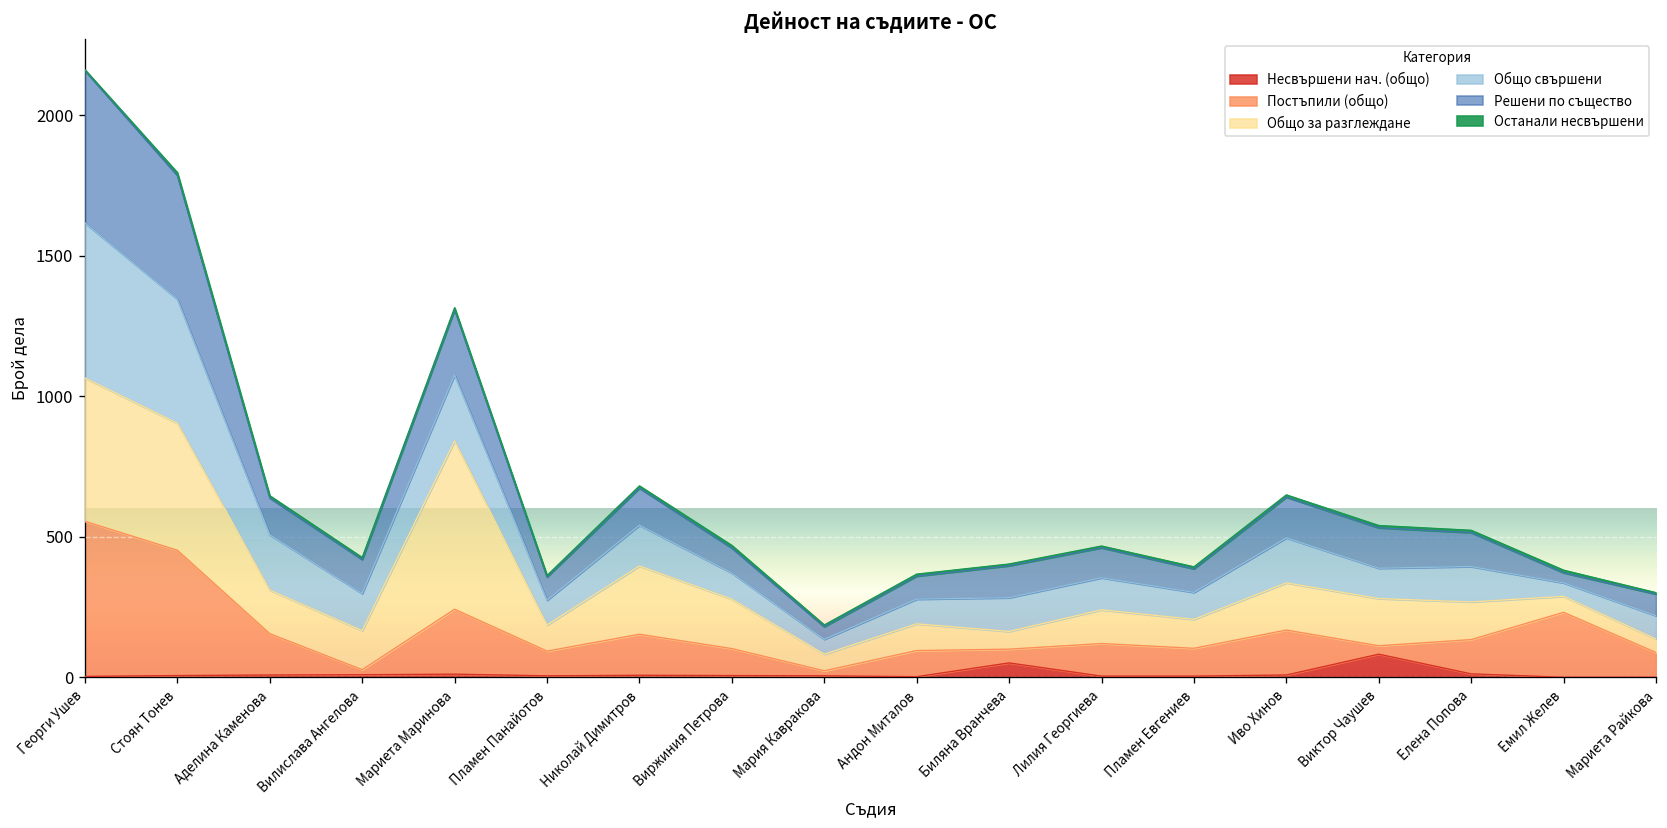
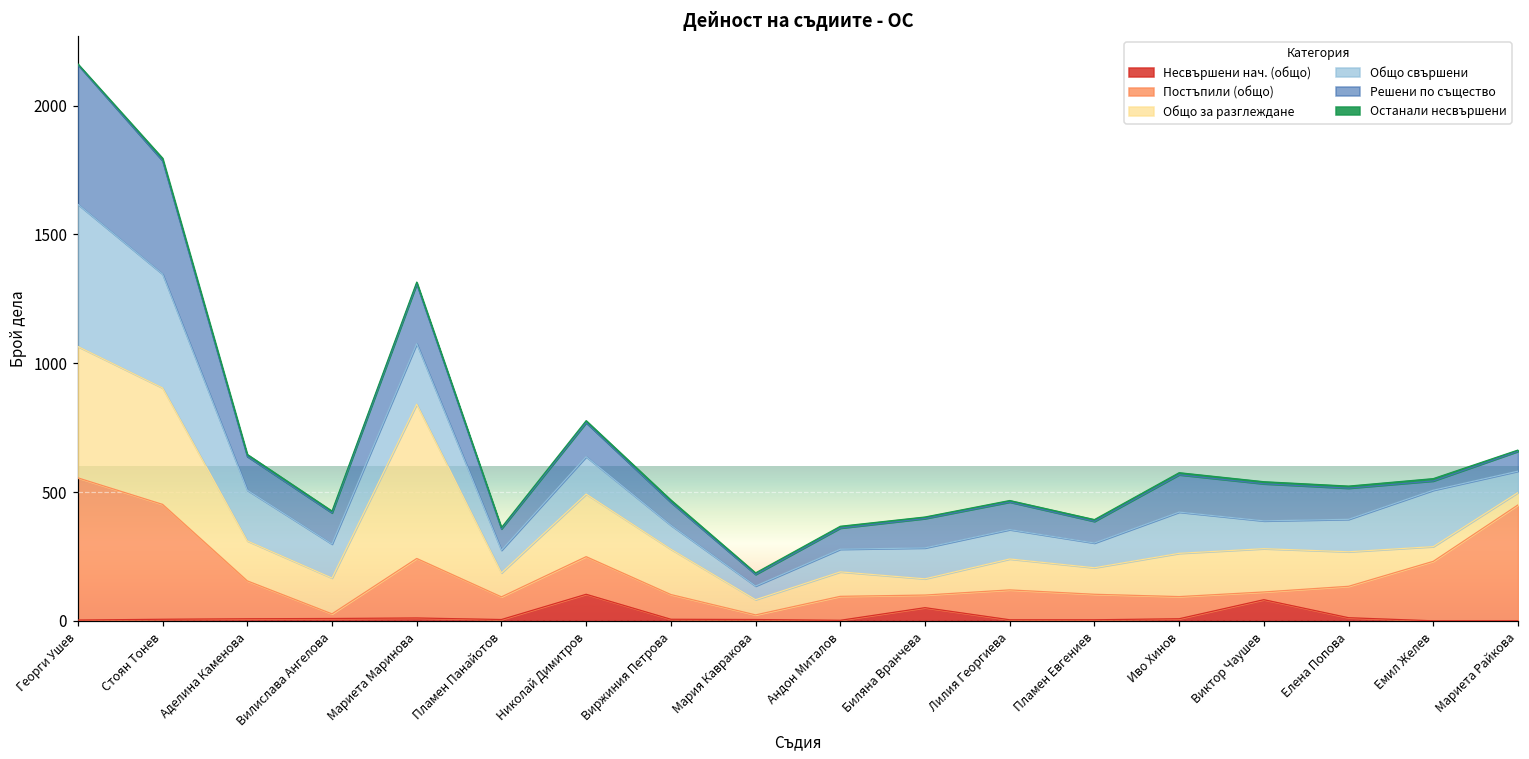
  {
    "Несвършени нач. (общо)": {
      "Георги Ушев": 0,
      "Стоян Тонев": 10,
      "Аделина Каменова": 10,
      "Вилислава Ангелова": 10,
      "Мариета Маринова": 10,
      "Пламен Панайотов": 10,
-     "Николай Димитров": 10,
+     "Николай Димитров": 100,
      "Виржиния Петрова": 10,
      "Мария Кавракова": 10,
      "Андон Миталов": 0,
      "Биляна Вранчева": 50,
      "Лилия Георгиева": 0,
      "Пламен Евгениев": 0,
      "Иво Хинов": 10,
      "Виктор Чаушев": 80,
      "Елена Попова": 10,
      "Емил Желев": 0,
      "Мариета Райкова": 0
    },
    "Постъпили (общо)": {
      "Георги Ушев": 550,
      "Стоян Тонев": 450,
      "Аделина Каменова": 150,
      "Вилислава Ангелова": 20,
      "Мариета Маринова": 230,
      "Пламен Панайотов": 90,
      "Николай Димитров": 150,
      "Виржиния Петрова": 100,
      "Мария Кавракова": 20,
      "Андон Миталов": 90,
      "Биляна Вранчева": 50,
      "Лилия Георгиева": 120,
      "Пламен Евгениев": 100,
-     "Иво Хинов": 160,
+     "Иво Хинов": 90,
      "Виктор Чаушев": 30,
      "Елена Попова": 120,
      "Емил Желев": 230,
-     "Мариета Райкова": 90
+     "Мариета Райкова": 450
    },
    "Общо за разглеждане": {
      "Георги Ушев": 510,
      "Стоян Тонев": 450,
      "Аделина Каменова": 160,
      "Вилислава Ангелова": 140,
      "Мариета Маринова": 600,
      "Пламен Панайотов": 90,
      "Николай Димитров": 240,
      "Виржиния Петрова": 180,
      "Мария Кавракова": 60,
      "Андон Миталов": 100,
      "Биляна Вранчева": 60,
      "Лилия Георгиева": 120,
      "Пламен Евгениев": 100,
      "Иво Хинов": 170,
      "Виктор Чаушев": 170,
      "Елена Попова": 130,
      "Емил Желев": 60,
      "Мариета Райкова": 50
    },
    "Общо свършени": {
      "Георги Ушев": 550,
      "Стоян Тонев": 440,
      "Аделина Каменова": 200,
      "Вилислава Ангелова": 130,
      "Мариета Маринова": 240,
      "Пламен Панайотов": 90,
      "Николай Димитров": 150,
      "Виржиния Петрова": 90,
      "Мария Кавракова": 50,
      "Андон Миталов": 90,
      "Биляна Вранчева": 120,
      "Лилия Георгиева": 110,
      "Пламен Евгениев": 100,
      "Иво Хинов": 160,
      "Виктор Чаушев": 110,
      "Елена Попова": 130,
-     "Емил Желев": 50,
+     "Емил Желев": 220,
      "Мариета Райкова": 80
    }
  }
